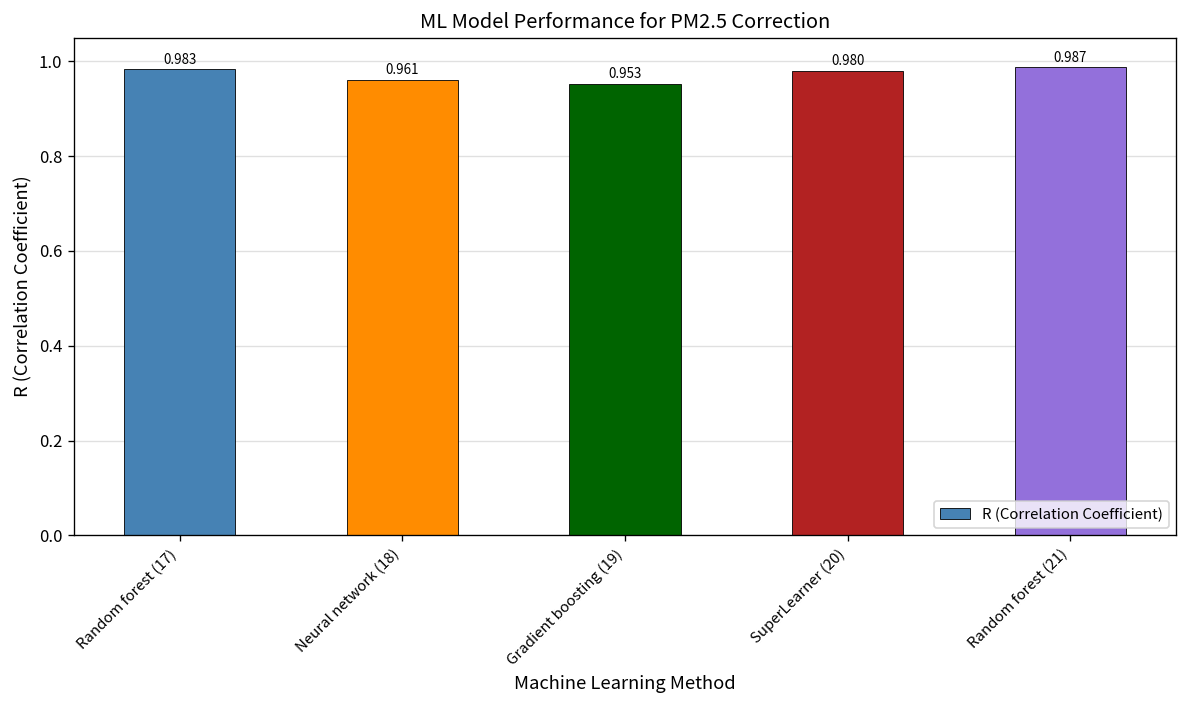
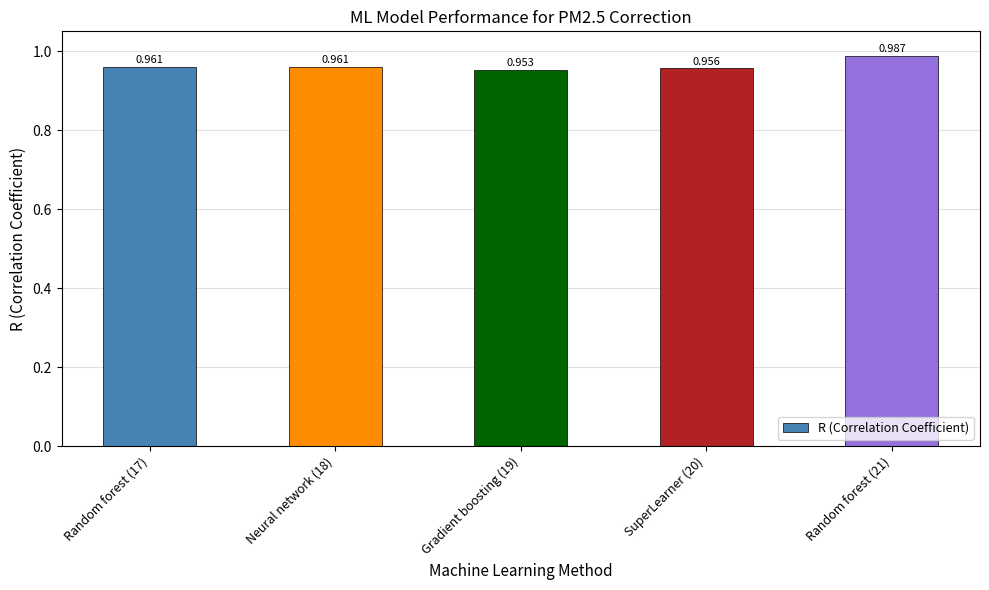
  {
-   "Random forest (17)": 0.983,
+   "Random forest (17)": 0.961,
    "Neural network (18)": 0.961,
    "Gradient boosting (19)": 0.953,
-   "SuperLearner (20)": 0.980,
+   "SuperLearner (20)": 0.956,
    "Random forest (21)": 0.987
  }
